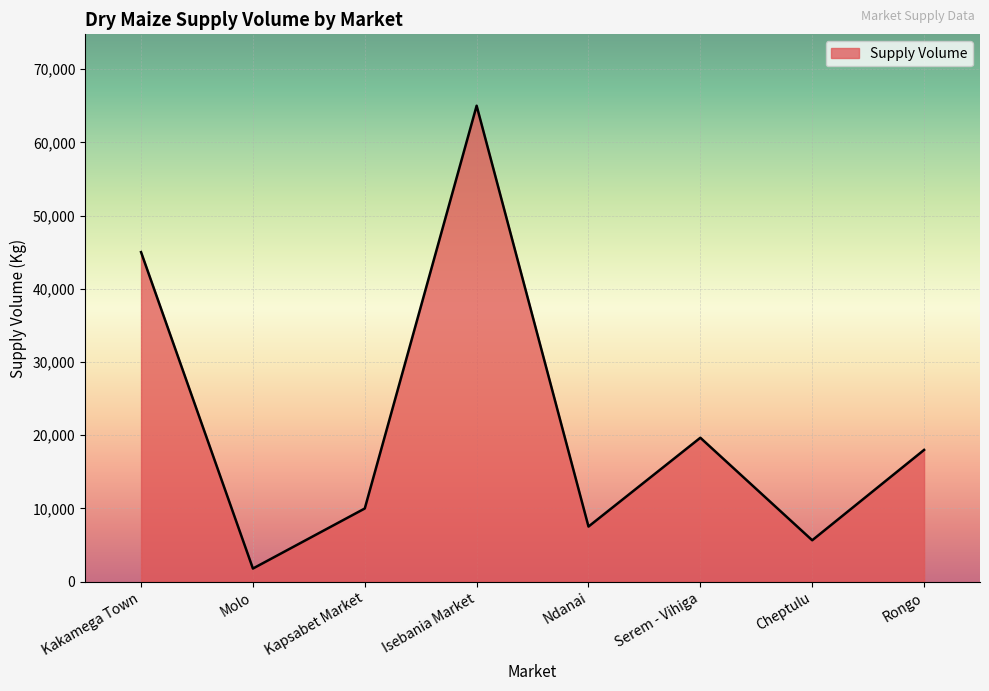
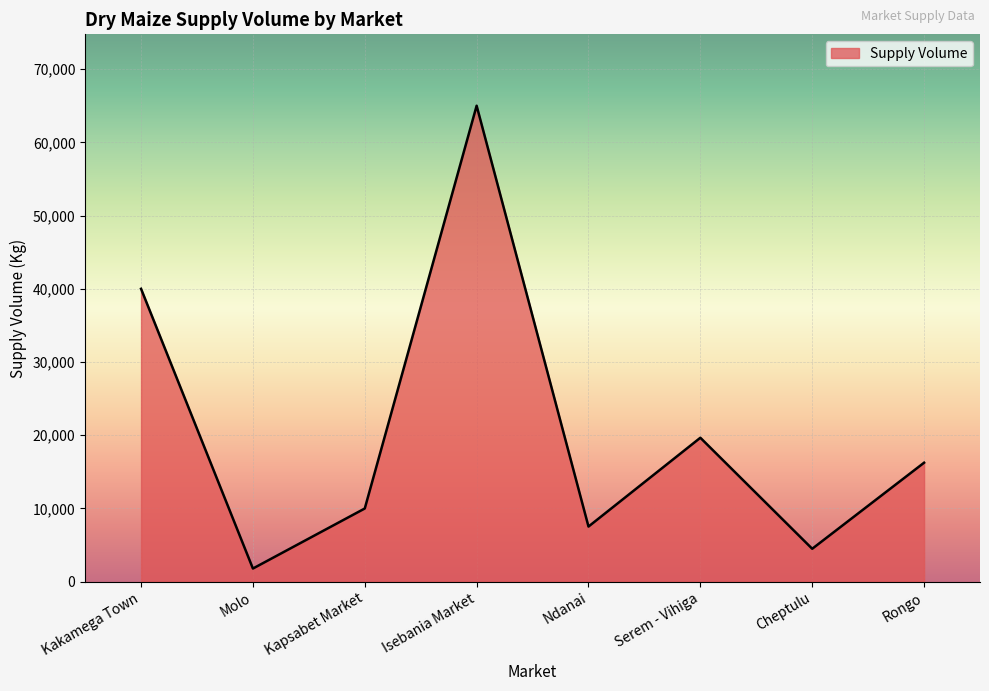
  {
-   "Kakamega Town": "45,000",
+   "Kakamega Town": "40,000",
    "Molo": "2,000",
    "Kapsabet Market": "10,000",
    "Isebania Market": "65,000",
    "Ndanai": "8,000",
    "Serem - Vihiga": "20,000",
-   "Cheptulu": "6,000",
-   "Rongo": "18,000"
+   "Cheptulu": "5,000",
+   "Rongo": "16,000"
  }
